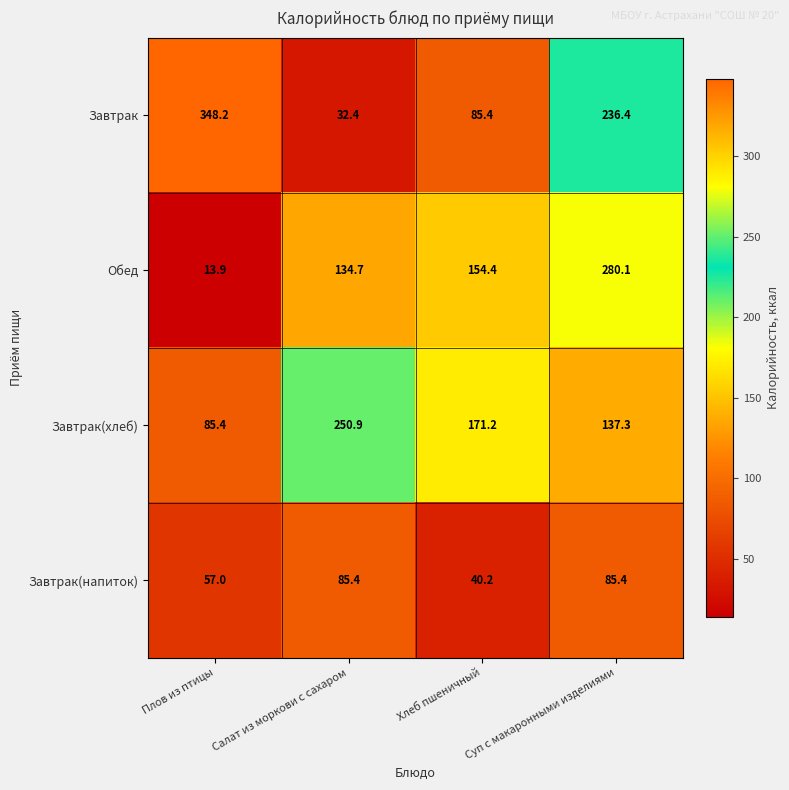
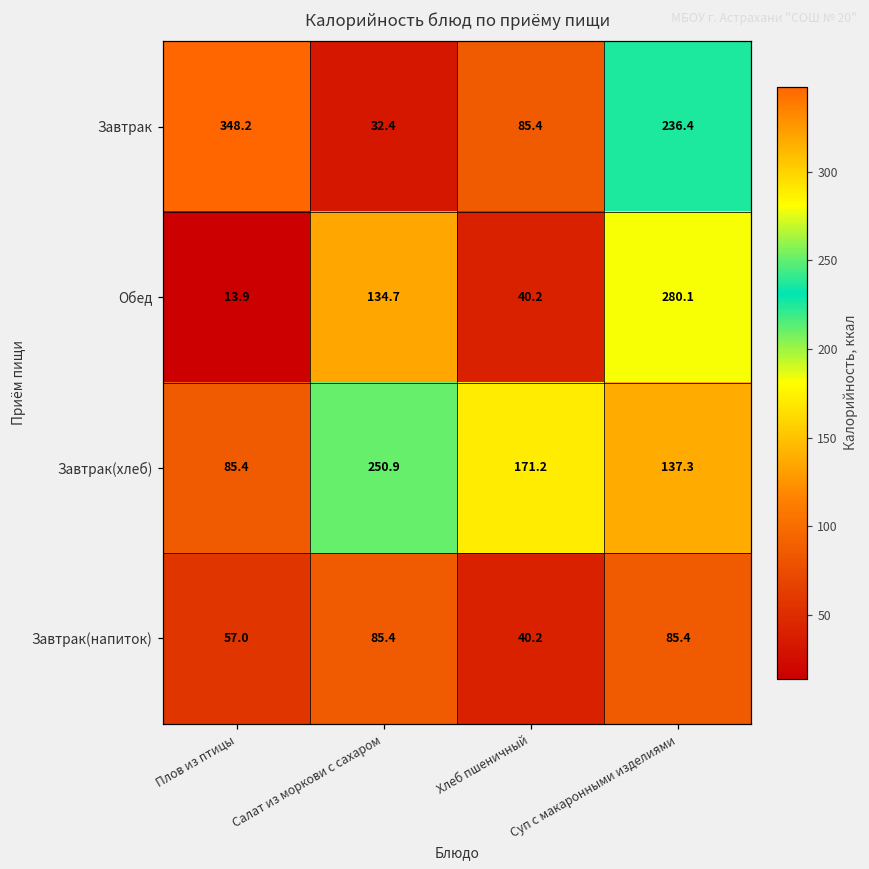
  {
    "Завтрак": {
      "Плов из птицы": 348.2,
      "Салат из моркови с сахаром": 32.4,
      "Хлеб пшеничный": 85.4,
      "Суп с макаронными изделиями": 236.4
    },
    "Обед": {
      "Плов из птицы": 13.9,
      "Салат из моркови с сахаром": 134.7,
-     "Хлеб пшеничный": 154.4,
+     "Хлеб пшеничный": 40.2,
      "Суп с макаронными изделиями": 280.1
    },
    "Завтрак(хлеб)": {
      "Плов из птицы": 85.4,
      "Салат из моркови с сахаром": 250.9,
      "Хлеб пшеничный": 171.2,
      "Суп с макаронными изделиями": 137.3
    },
    "Завтрак(напиток)": {
      "Плов из птицы": 57.0,
      "Салат из моркови с сахаром": 85.4,
      "Хлеб пшеничный": 40.2,
      "Суп с макаронными изделиями": 85.4
    }
  }
